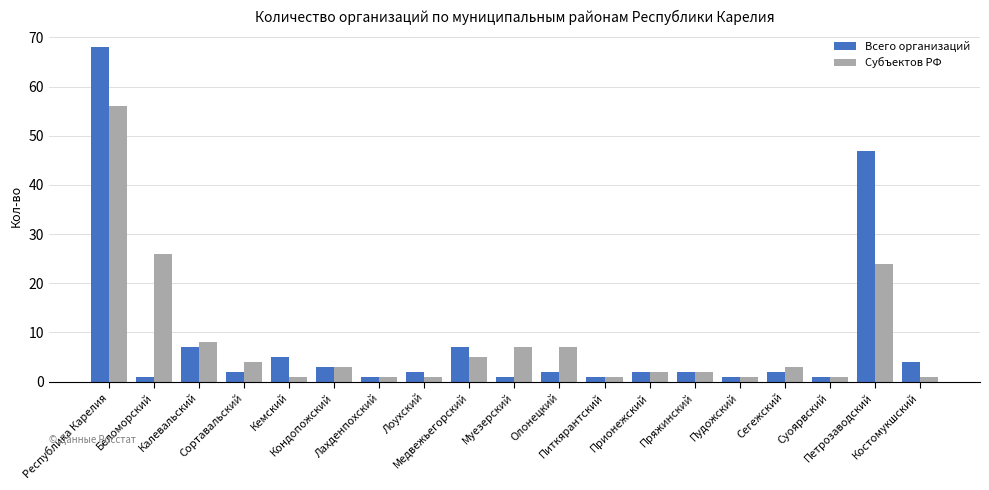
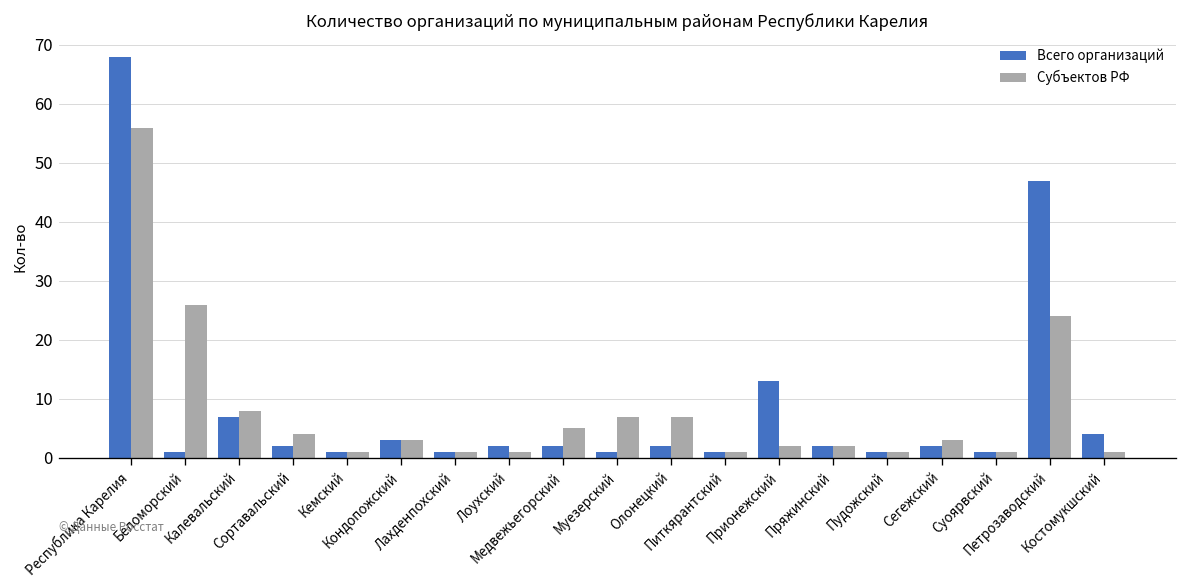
  {
    "Всего организаций": {
      "Республика Карелия": 68,
      "Беломорский": 1,
      "Калевальский": 7,
      "Сортавальский": 2,
-     "Кемский": 5,
+     "Кемский": 1,
      "Кондопожский": 3,
      "Лахденпохский": 1,
      "Лоухский": 2,
-     "Медвежьегорский": 7,
+     "Медвежьегорский": 2,
      "Муезерский": 1,
      "Олонецкий": 2,
      "Питкярантский": 1,
-     "Прионежский": 2,
+     "Прионежский": 13,
      "Пряжинский": 2,
      "Пудожский": 1,
      "Сегежский": 2,
      "Суоярвский": 1,
      "Петрозаводский": 47,
      "Костомукшский": 4
    },
    "Субъектов РФ": {
      "Республика Карелия": 56,
      "Беломорский": 26,
      "Калевальский": 8,
      "Сортавальский": 4,
      "Кемский": 1,
      "Кондопожский": 3,
      "Лахденпохский": 1,
      "Лоухский": 1,
      "Медвежьегорский": 5,
      "Муезерский": 7,
      "Олонецкий": 7,
      "Питкярантский": 1,
      "Прионежский": 2,
      "Пряжинский": 2,
      "Пудожский": 1,
      "Сегежский": 3,
      "Суоярвский": 1,
      "Петрозаводский": 24,
      "Костомукшский": 1
    }
  }
